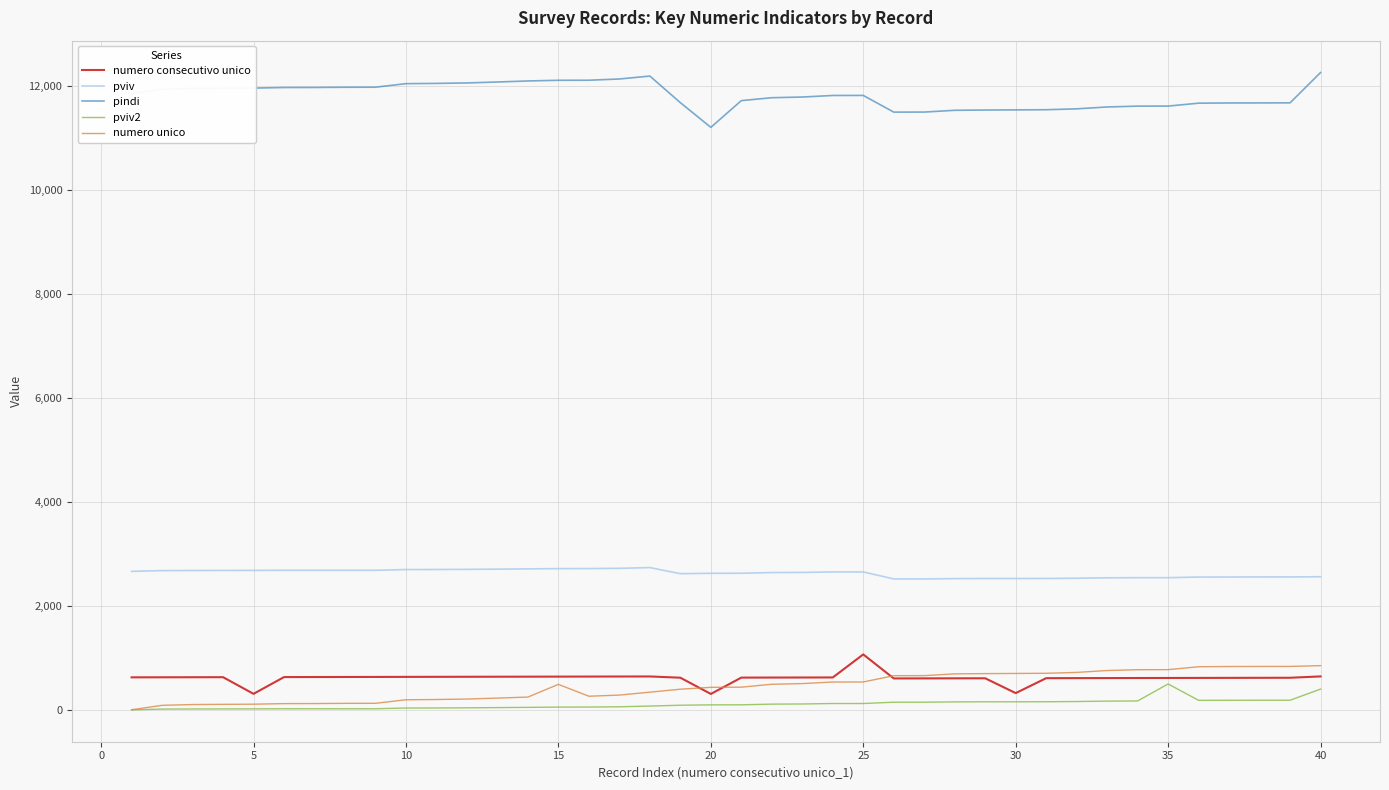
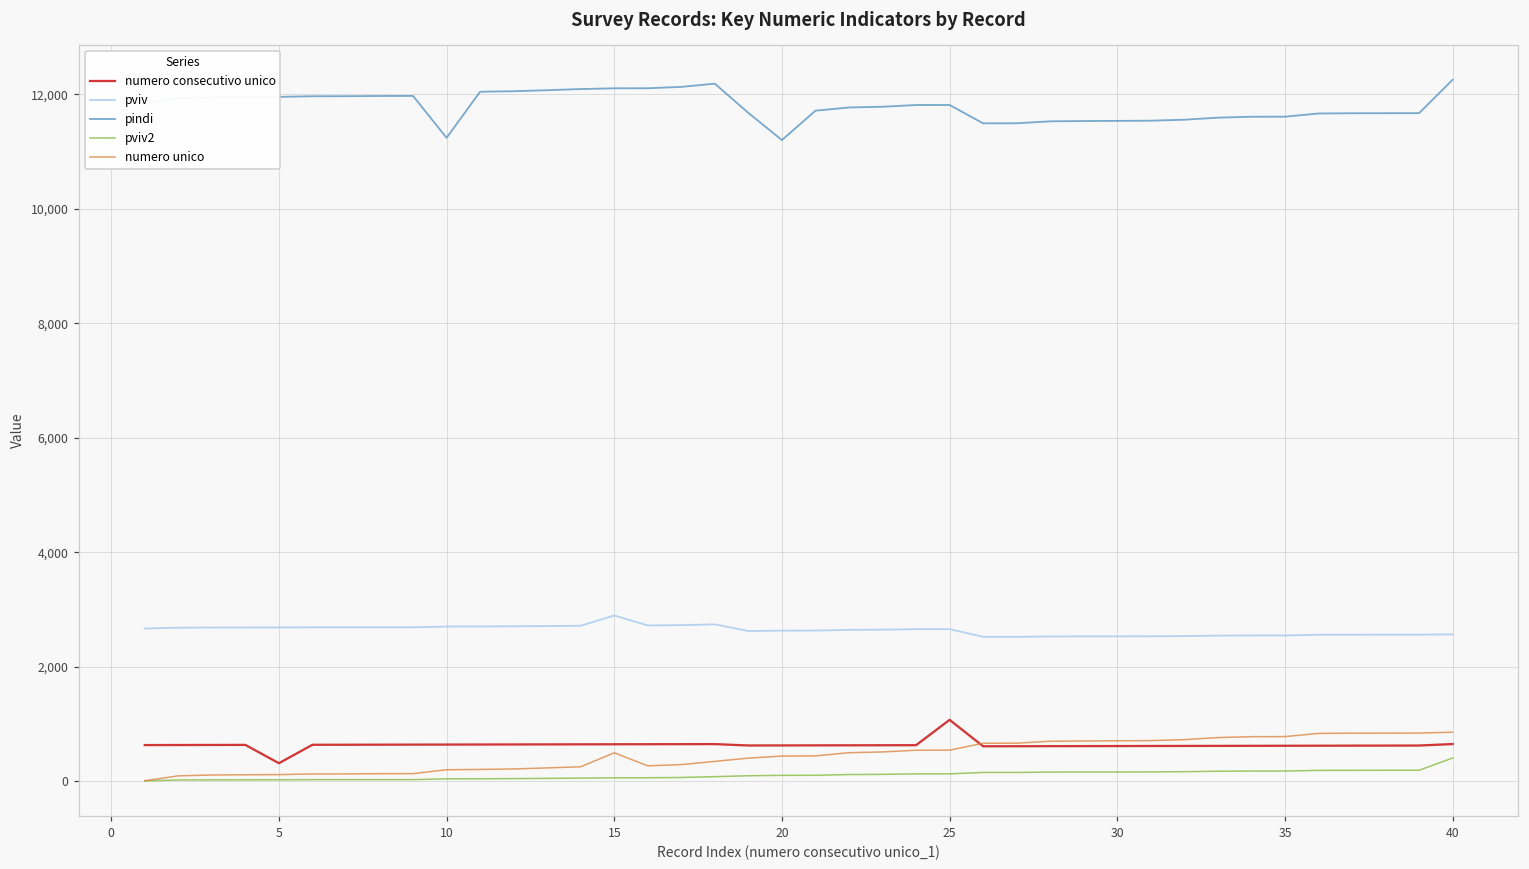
  {
    "numero consecutivo unico": {
      "5": "300",
      "10": "600",
      "15": "600",
-     "20": "300",
+     "20": "600",
      "25": "1,100",
-     "30": "300",
+     "30": "600",
      "35": "600",
      "40": "600"
    },
    "pviv": {
      "5": "2,700",
      "10": "2,700",
-     "15": "2,700",
+     "15": "2,900",
      "20": "2,600",
      "25": "2,700",
      "30": "2,500",
      "35": "2,500",
      "40": "2,600"
    },
    "pindi": {
-     "10": "12,000",
+     "10": "11,200",
      "15": "12,100",
      "20": "11,200",
      "25": "11,800",
      "30": "11,500",
      "35": "11,600",
      "40": "12,300"
    },
    "pviv2": {
      "5": "0",
      "10": "0",
      "15": "100",
      "20": "100",
      "25": "100",
      "30": "200",
-     "35": "500",
+     "35": "200",
      "40": "400"
    },
    "numero unico": {
      "5": "100",
      "10": "200",
      "15": "500",
      "20": "400",
      "25": "500",
      "30": "700",
      "35": "800",
      "40": "900"
    }
  }
